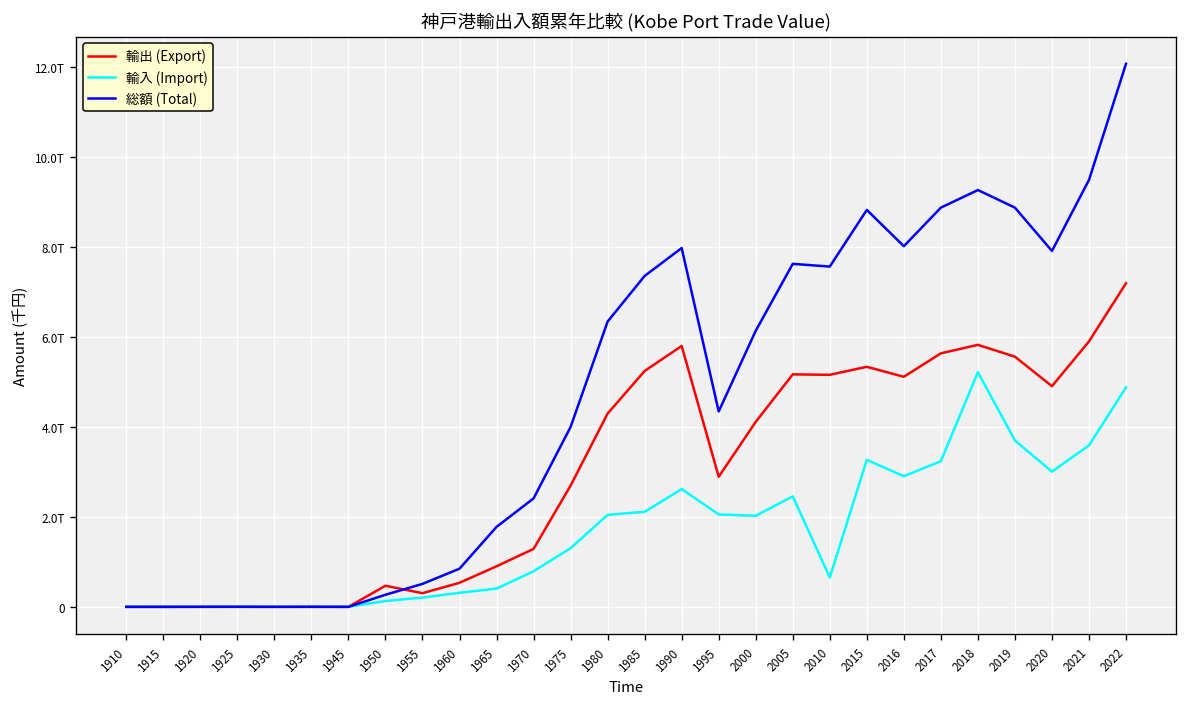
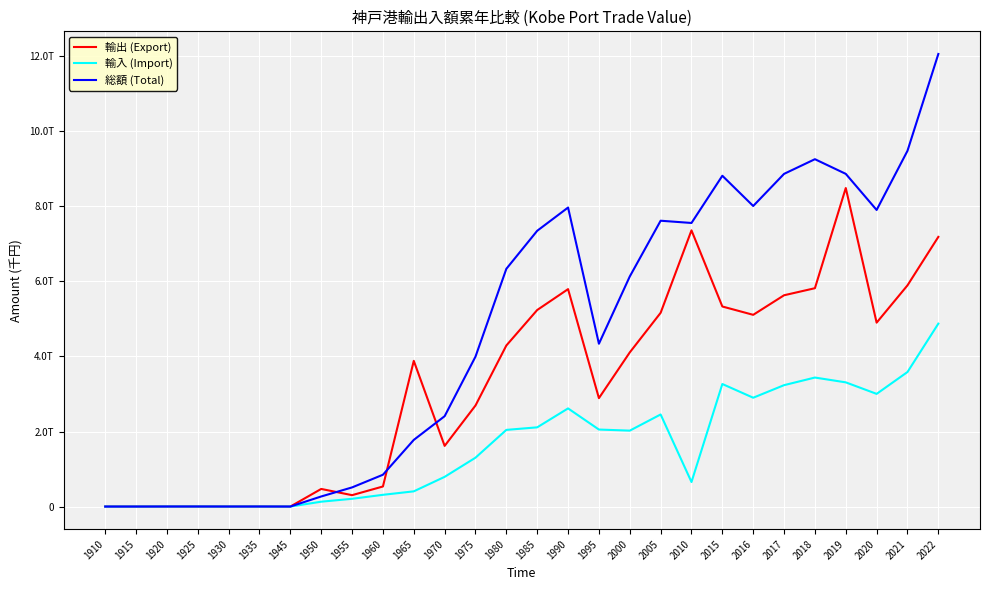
  {
    "輸出 (Export)": {
      "1950": "0.5T",
      "1955": "0.3T",
      "1960": "0.5T",
-     "1965": "0.9T",
-     "1970": "1.3T",
+     "1965": "3.9T",
+     "1970": "1.6T",
      "1975": "2.7T",
      "1980": "4.3T",
      "1985": "5.2T",
      "1990": "5.8T",
      "1995": "2.9T",
      "2000": "4.1T",
      "2005": "5.2T",
-     "2010": "5.2T",
+     "2010": "7.4T",
      "2015": "5.3T",
      "2016": "5.1T",
      "2017": "5.6T",
      "2018": "5.8T",
-     "2019": "5.6T",
+     "2019": "8.5T",
      "2020": "4.9T",
      "2021": "5.9T",
      "2022": "7.2T"
    },
    "輸入 (Import)": {
      "1950": "0.1T",
      "1955": "0.2T",
      "1960": "0.3T",
      "1965": "0.4T",
      "1970": "0.8T",
      "1975": "1.3T",
      "1980": "2.0T",
      "1985": "2.1T",
      "1990": "2.6T",
      "1995": "2.1T",
      "2000": "2.0T",
      "2005": "2.5T",
      "2010": "0.7T",
      "2015": "3.3T",
      "2016": "2.9T",
      "2017": "3.2T",
-     "2018": "5.2T",
-     "2019": "3.7T",
+     "2018": "3.4T",
+     "2019": "3.3T",
      "2020": "3.0T",
      "2021": "3.6T",
      "2022": "4.9T"
    },
    "総額 (Total)": {
      "1950": "0.3T",
      "1955": "0.5T",
      "1960": "0.8T",
      "1965": "1.8T",
      "1970": "2.4T",
      "1975": "4.0T",
      "1980": "6.3T",
      "1985": "7.4T",
      "1990": "8.0T",
      "1995": "4.3T",
      "2000": "6.1T",
      "2005": "7.6T",
      "2010": "7.6T",
      "2015": "8.8T",
      "2016": "8.0T",
      "2017": "8.9T",
      "2018": "9.3T",
      "2019": "8.9T",
      "2020": "7.9T",
      "2021": "9.5T",
      "2022": "12.1T"
    }
  }
